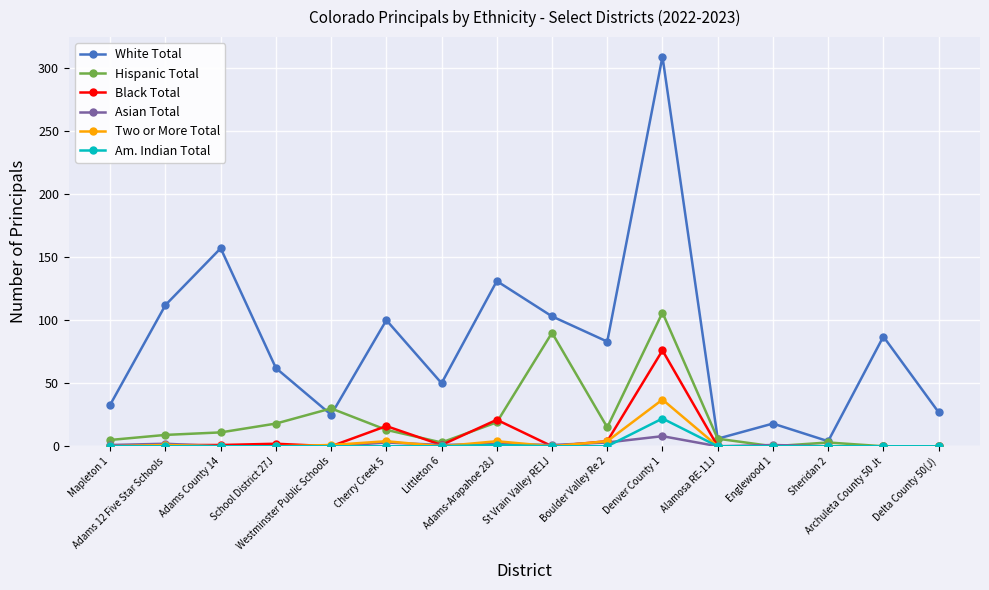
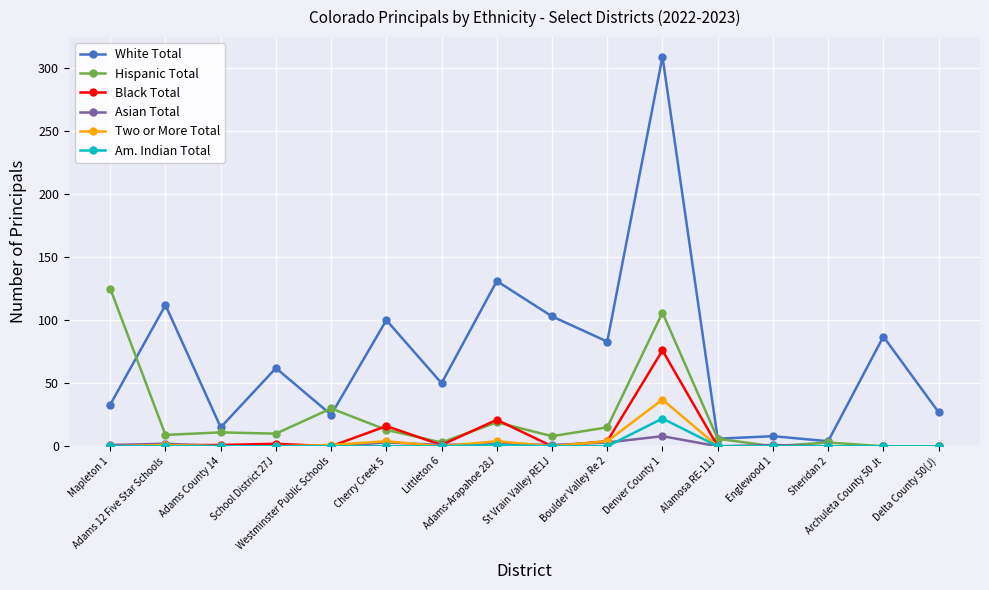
  {
    "White Total": {
      "Mapleton 1": 33,
      "Adams 12 Five Star Schools": 112,
-     "Adams County 14": 157,
+     "Adams County 14": 15,
      "School District 27J": 62,
      "Westminster Public Schools": 25,
      "Cherry Creek 5": 100,
      "Littleton 6": 50,
      "Adams-Arapahoe 28J": 131,
      "St Vrain Valley RE1J": 103,
      "Boulder Valley Re 2": 83,
      "Denver County 1": 309,
-     "Englewood 1": 18,
+     "Englewood 1": 8,
      "Archuleta County 50 Jt": 87,
      "Delta County 50(J)": 27
    },
    "Hispanic Total": {
-     "Mapleton 1": 5,
+     "Mapleton 1": 125,
      "Adams 12 Five Star Schools": 9,
      "Adams County 14": 11,
-     "School District 27J": 18,
+     "School District 27J": 10,
      "Westminster Public Schools": 30,
      "Cherry Creek 5": 13,
-     "St Vrain Valley RE1J": 90,
+     "St Vrain Valley RE1J": 8,
      "Boulder Valley Re 2": 15,
      "Denver County 1": 106
    },
    "Black Total": {
      "School District 27J": 2,
      "Cherry Creek 5": 16,
      "Denver County 1": 76
    },
    "Asian Total": {
      "Denver County 1": 8
    },
    "Two or More Total": {
      "Denver County 1": 37
    },
    "Am. Indian Total": {
      "Cherry Creek 5": 0,
      "Boulder Valley Re 2": 0,
      "Denver County 1": 22
    }
  }
